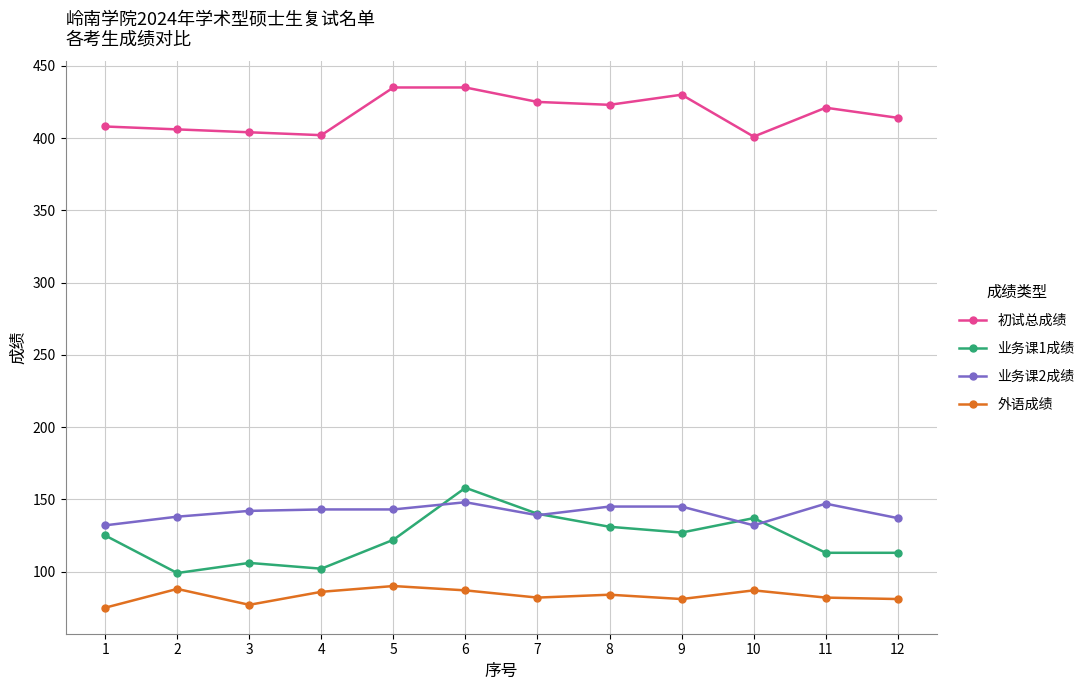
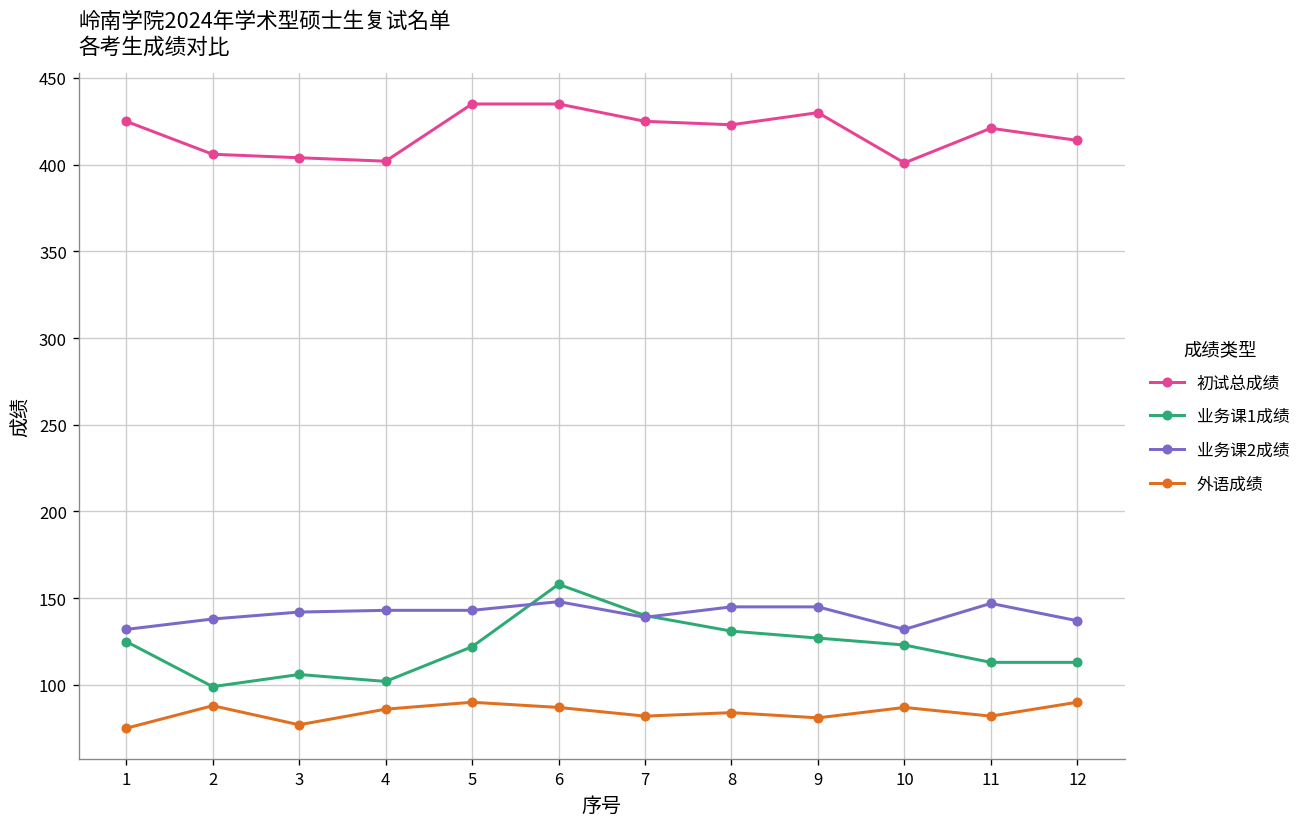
  {
    "初试总成绩": {
-     "1": 408,
+     "1": 425,
      "2": 406,
      "3": 404,
      "4": 402,
      "5": 435,
      "6": 435,
      "7": 425,
      "8": 423,
      "9": 430,
      "10": 401,
      "11": 421,
      "12": 414
    },
    "业务课1成绩": {
      "1": 125,
      "2": 99,
      "3": 106,
      "4": 102,
      "5": 122,
      "6": 158,
      "8": 131,
      "9": 127,
-     "10": 137,
+     "10": 123,
      "11": 113,
      "12": 113
    },
    "业务课2成绩": {
      "1": 132,
      "2": 138,
      "3": 142,
      "4": 143,
      "5": 143,
      "6": 148,
      "8": 145,
      "9": 145,
      "10": 132,
      "11": 147,
      "12": 137
    },
    "外语成绩": {
      "1": 75,
      "2": 88,
      "3": 77,
      "4": 86,
      "5": 90,
      "6": 87,
      "7": 82,
      "8": 84,
      "9": 81,
      "10": 87,
      "11": 82,
-     "12": 81
+     "12": 90
    }
  }
